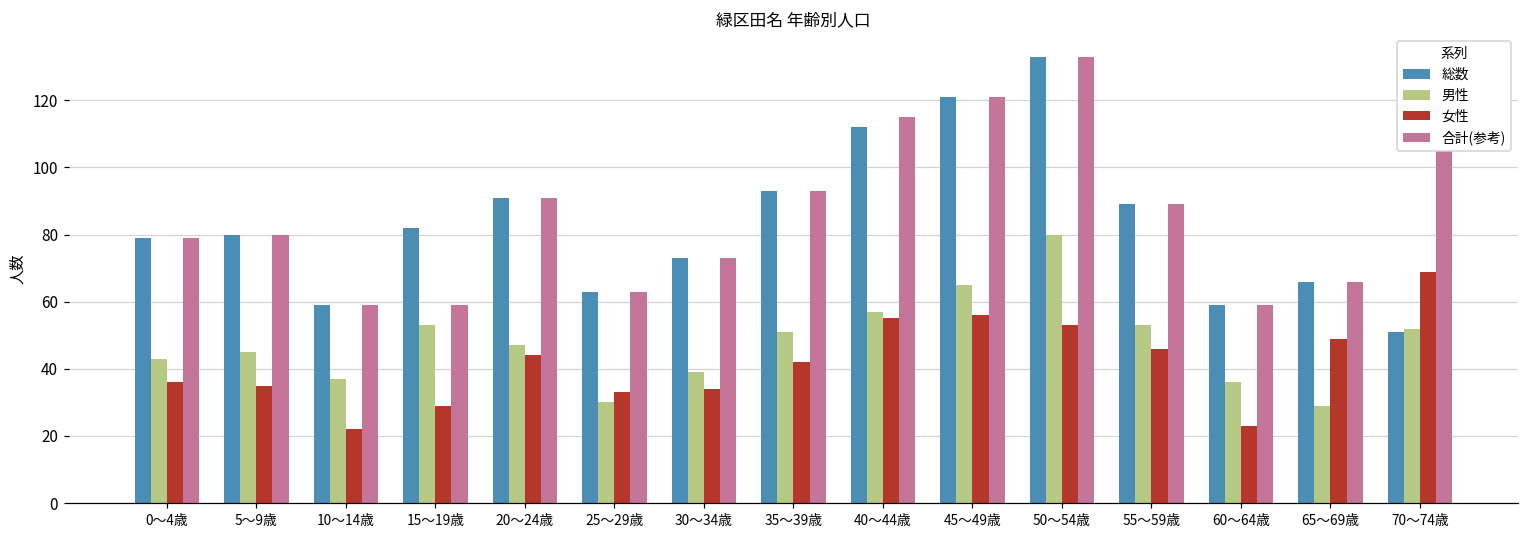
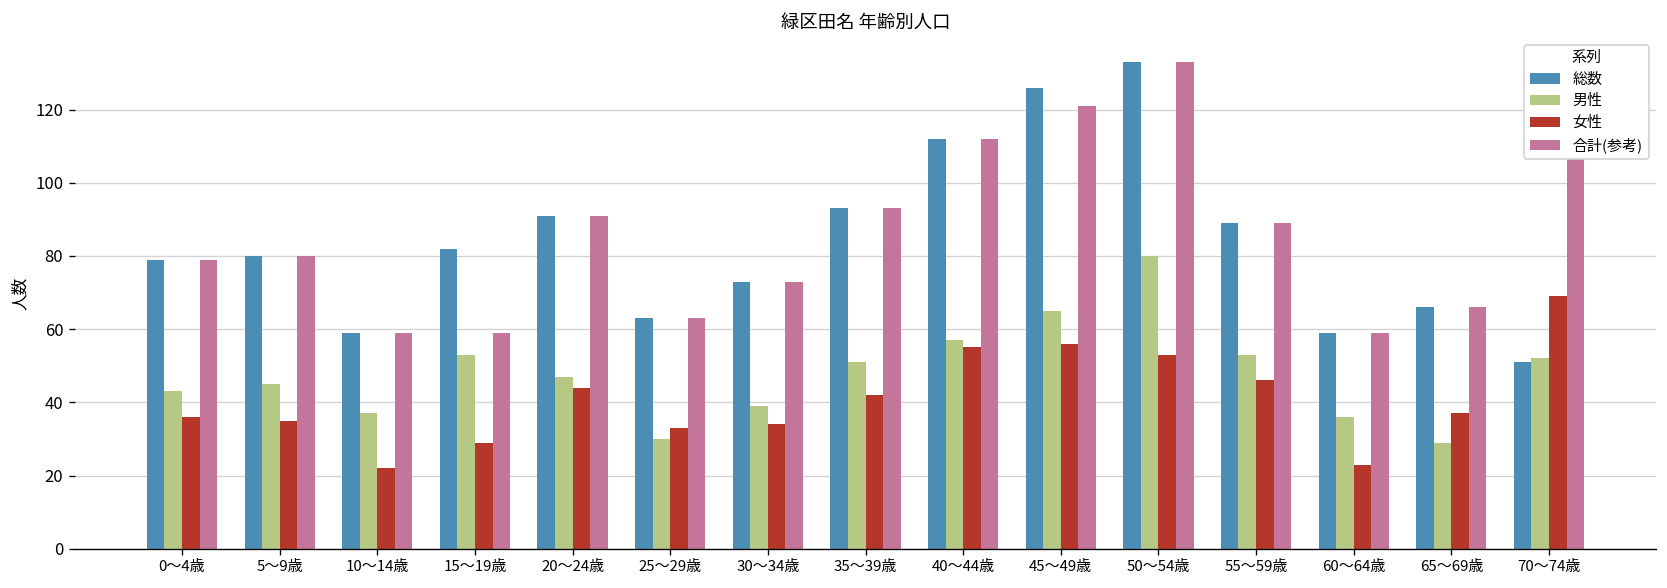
  {
    "総数": {
      "0～4歳": 79,
      "5～9歳": 80,
      "10～14歳": 59,
      "15～19歳": 82,
      "20～24歳": 91,
      "25～29歳": 63,
      "30～34歳": 73,
      "35～39歳": 93,
      "40～44歳": 112,
-     "45～49歳": 121,
+     "45～49歳": 126,
      "50～54歳": 133,
      "55～59歳": 89,
      "60～64歳": 59,
      "65～69歳": 66,
      "70～74歳": 51
    },
    "男性": {
      "0～4歳": 43,
      "5～9歳": 45,
      "10～14歳": 37,
      "15～19歳": 53,
      "20～24歳": 47,
      "25～29歳": 30,
      "30～34歳": 39,
      "35～39歳": 51,
      "40～44歳": 57,
      "45～49歳": 65,
      "50～54歳": 80,
      "55～59歳": 53,
      "60～64歳": 36,
      "65～69歳": 29,
      "70～74歳": 52
    },
    "女性": {
      "0～4歳": 36,
      "5～9歳": 35,
      "10～14歳": 22,
      "15～19歳": 29,
      "20～24歳": 44,
      "25～29歳": 33,
      "30～34歳": 34,
      "35～39歳": 42,
      "40～44歳": 55,
      "45～49歳": 56,
      "50～54歳": 53,
      "55～59歳": 46,
      "60～64歳": 23,
-     "65～69歳": 49,
+     "65～69歳": 37,
      "70～74歳": 69
    },
    "合計(参考)": {
      "0～4歳": 79,
      "5～9歳": 80,
      "10～14歳": 59,
      "15～19歳": 59,
      "20～24歳": 91,
      "25～29歳": 63,
      "30～34歳": 73,
      "35～39歳": 93,
-     "40～44歳": 115,
+     "40～44歳": 112,
      "45～49歳": 121,
      "50～54歳": 133,
      "55～59歳": 89,
      "60～64歳": 59,
      "65～69歳": 66
    }
  }
